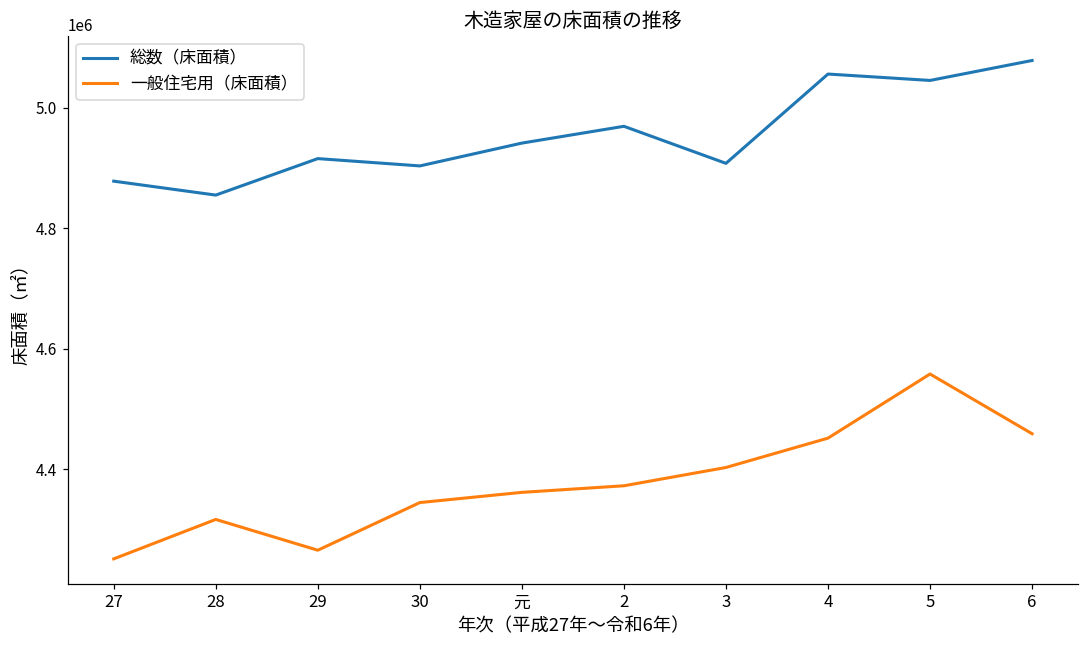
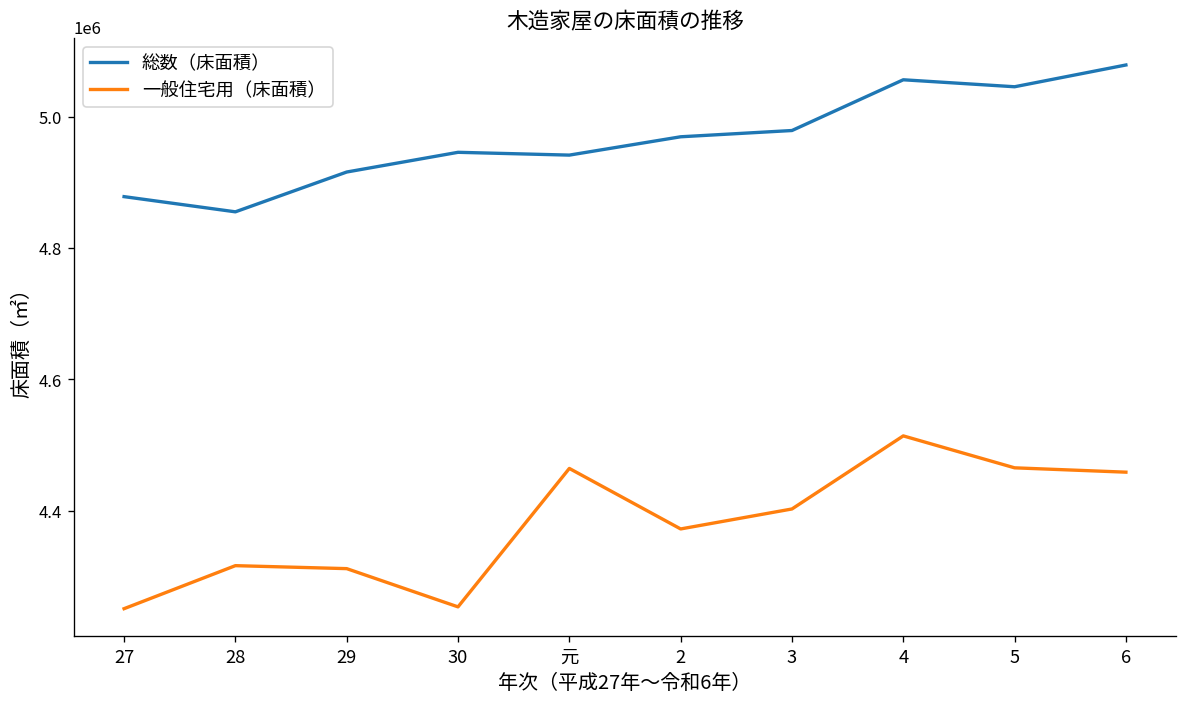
  {
    "総数（床面積）": {
      "27": 4880000,
      "28": 4850000,
      "29": 4920000,
-     "30": 4900000,
+     "30": 4950000,
      "元": 4940000,
      "2": 4970000,
-     "3": 4910000,
+     "3": 4980000,
      "4": 5060000,
      "5": 5050000,
      "6": 5080000
    },
    "一般住宅用（床面積）": {
      "27": 4250000,
      "28": 4320000,
-     "29": 4270000,
-     "30": 4340000,
-     "元": 4360000,
+     "29": 4310000,
+     "30": 4250000,
+     "元": 4460000,
      "2": 4370000,
      "3": 4400000,
-     "4": 4450000,
-     "5": 4560000,
+     "4": 4510000,
+     "5": 4470000,
      "6": 4460000
    }
  }
